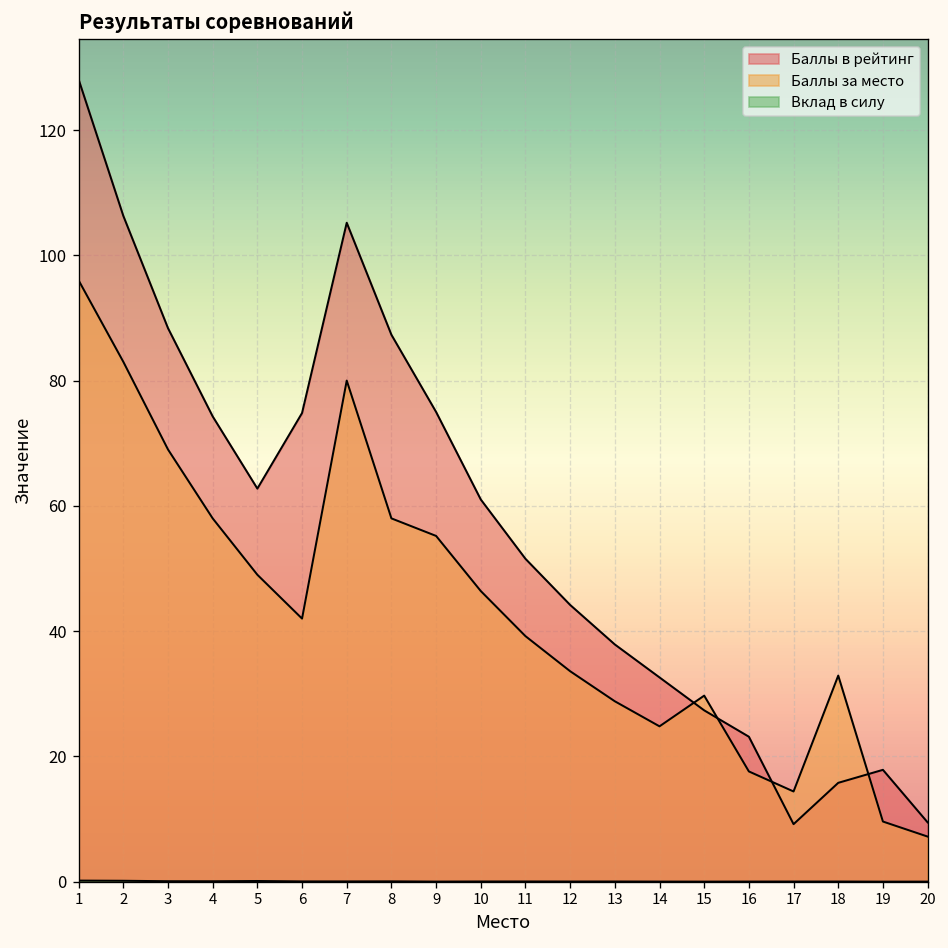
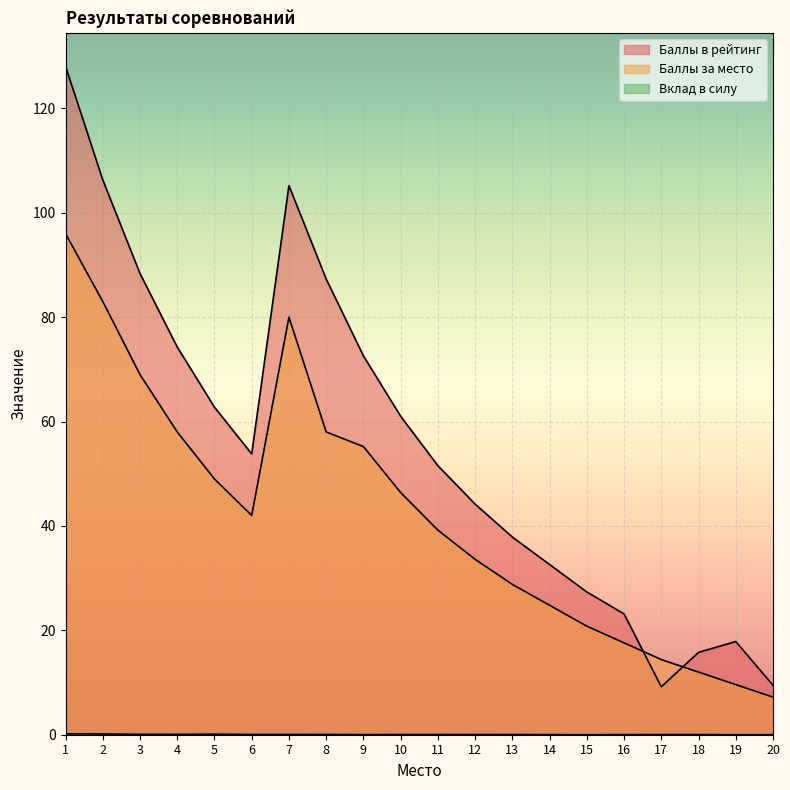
  {
    "Баллы в рейтинг": {
      "1": 128,
      "2": 106,
      "3": 88,
      "4": 74,
      "5": 63,
-     "6": 75,
+     "6": 54,
      "7": 105,
      "8": 87,
-     "9": 75,
+     "9": 73,
      "10": 61,
      "11": 52,
      "12": 44,
      "13": 38,
      "14": 33,
      "15": 27,
      "16": 23,
      "17": 9,
      "18": 16,
      "19": 18,
      "20": 9
    },
    "Баллы за место": {
      "1": 96,
      "2": 83,
      "3": 69,
      "4": 58,
      "5": 49,
      "6": 42,
      "7": 80,
      "8": 58,
      "9": 55,
      "10": 46,
      "11": 39,
      "12": 34,
      "13": 29,
      "14": 25,
-     "15": 30,
+     "15": 21,
      "16": 18,
      "17": 14,
-     "18": 33,
+     "18": 12,
      "19": 10,
      "20": 7
    },
    "Вклад в силу": {
      "1": 0,
      "2": 0,
      "3": 0,
      "4": 0,
      "5": 0,
      "6": 0,
      "7": 0,
      "8": 0,
      "9": 0,
      "10": 0,
      "11": 0,
      "12": 0,
      "13": 0,
      "14": 0,
      "15": 0,
      "16": 0,
      "17": 0,
      "18": 0,
      "19": 0,
      "20": 0
    }
  }
